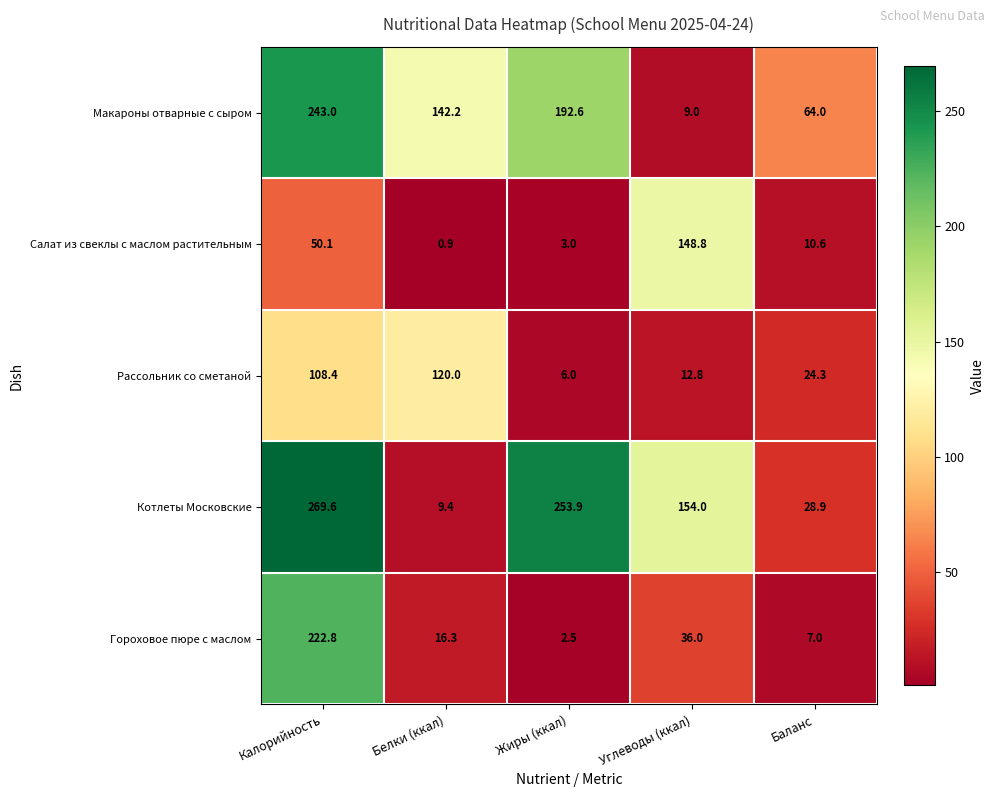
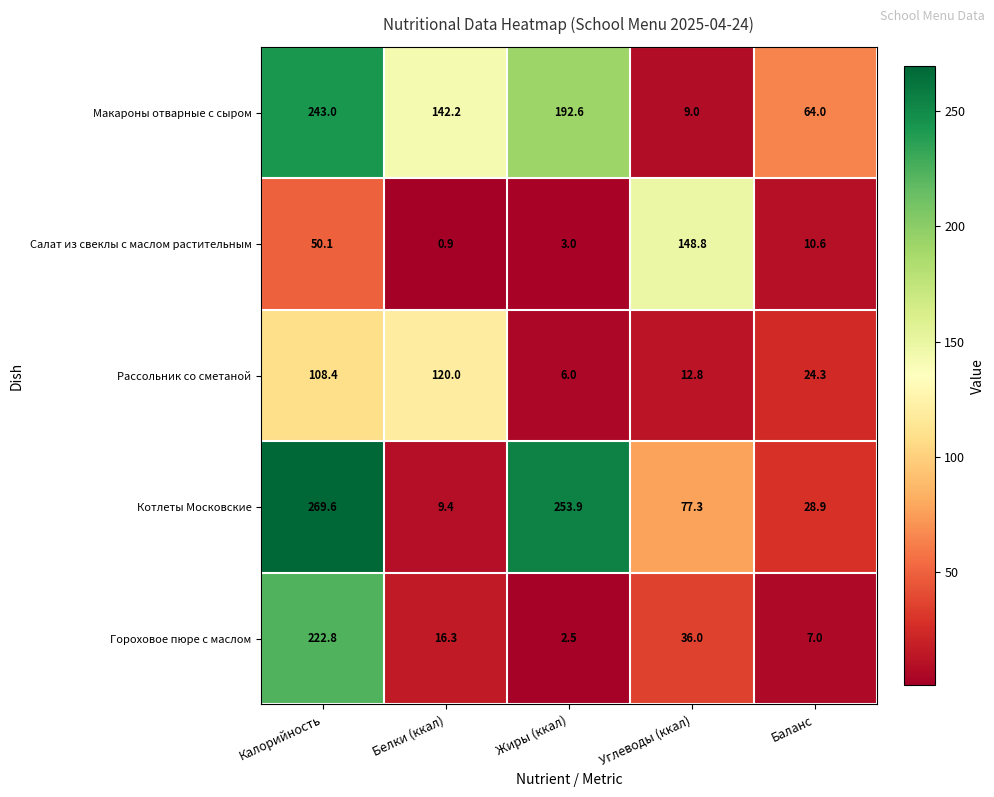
  {
    "Макароны отварные с сыром": {
      "Калорийность": 243.0,
      "Белки (ккал)": 142.2,
      "Жиры (ккал)": 192.6,
      "Углеводы (ккал)": 9.0,
      "Баланс": 64.0
    },
    "Салат из свеклы с маслом растительным": {
      "Калорийность": 50.1,
      "Белки (ккал)": 0.9,
      "Жиры (ккал)": 3.0,
      "Углеводы (ккал)": 148.8,
      "Баланс": 10.6
    },
    "Рассольник со сметаной": {
      "Калорийность": 108.4,
      "Белки (ккал)": 120.0,
      "Жиры (ккал)": 6.0,
      "Углеводы (ккал)": 12.8,
      "Баланс": 24.3
    },
    "Котлеты Московские": {
      "Калорийность": 269.6,
      "Белки (ккал)": 9.4,
      "Жиры (ккал)": 253.9,
-     "Углеводы (ккал)": 154.0,
+     "Углеводы (ккал)": 77.3,
      "Баланс": 28.9
    },
    "Гороховое пюре с маслом": {
      "Калорийность": 222.8,
      "Белки (ккал)": 16.3,
      "Жиры (ккал)": 2.5,
      "Углеводы (ккал)": 36.0,
      "Баланс": 7.0
    }
  }
